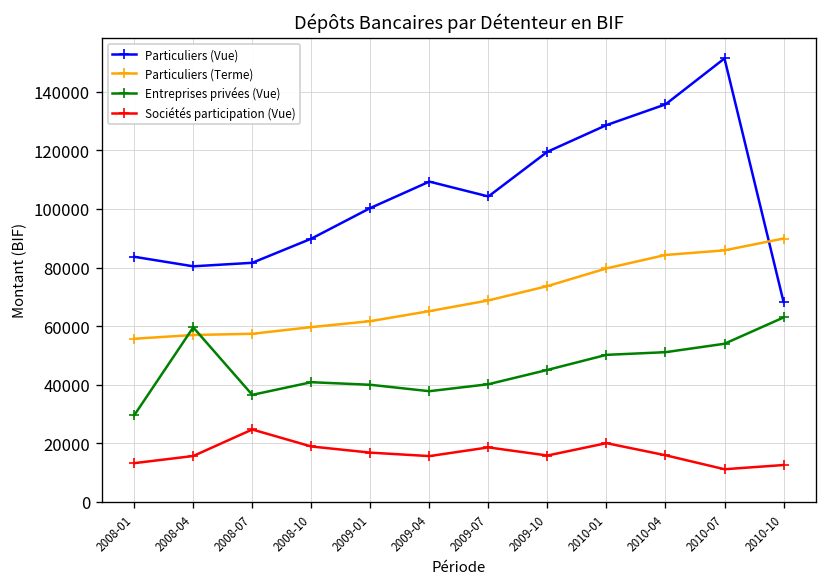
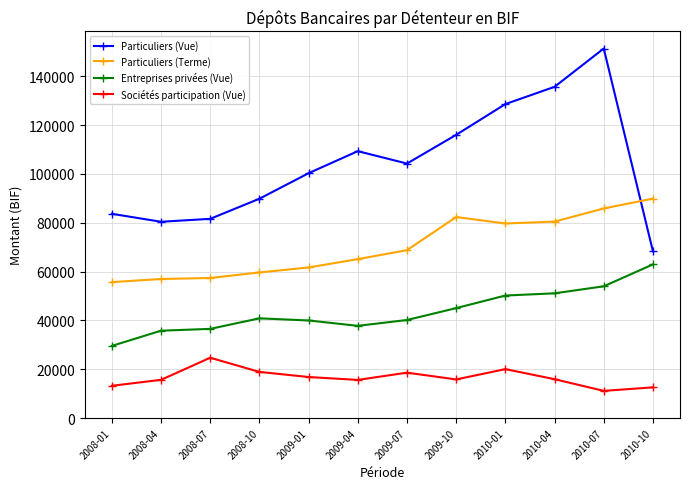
  {
    "Particuliers (Vue)": {
      "2008-01": 84000,
      "2008-04": 80000,
      "2008-07": 82000,
      "2008-10": 90000,
      "2009-01": 100000,
      "2009-04": 109000,
      "2009-07": 104000,
-     "2009-10": 120000,
+     "2009-10": 116000,
      "2010-01": 129000,
      "2010-04": 136000,
      "2010-07": 151000,
      "2010-10": 68000
    },
    "Particuliers (Terme)": {
      "2008-01": 56000,
      "2008-04": 57000,
      "2008-07": 57000,
      "2008-10": 60000,
      "2009-01": 62000,
      "2009-04": 65000,
      "2009-07": 69000,
-     "2009-10": 74000,
+     "2009-10": 82000,
      "2010-01": 80000,
-     "2010-04": 84000,
+     "2010-04": 80000,
      "2010-07": 86000,
      "2010-10": 90000
    },
    "Entreprises privées (Vue)": {
      "2008-01": 30000,
-     "2008-04": 60000,
+     "2008-04": 36000,
      "2008-07": 37000,
      "2008-10": 41000,
      "2009-01": 40000,
      "2009-04": 38000,
      "2009-07": 40000,
      "2009-10": 45000,
      "2010-01": 50000,
      "2010-04": 51000,
      "2010-07": 54000,
      "2010-10": 63000
    },
    "Sociétés participation (Vue)": {
      "2008-01": 13000,
      "2008-04": 16000,
      "2008-07": 25000,
      "2008-10": 19000,
      "2009-01": 17000,
      "2009-04": 16000,
      "2009-07": 19000,
      "2009-10": 16000,
      "2010-01": 20000,
      "2010-04": 16000,
      "2010-07": 11000,
      "2010-10": 13000
    }
  }
